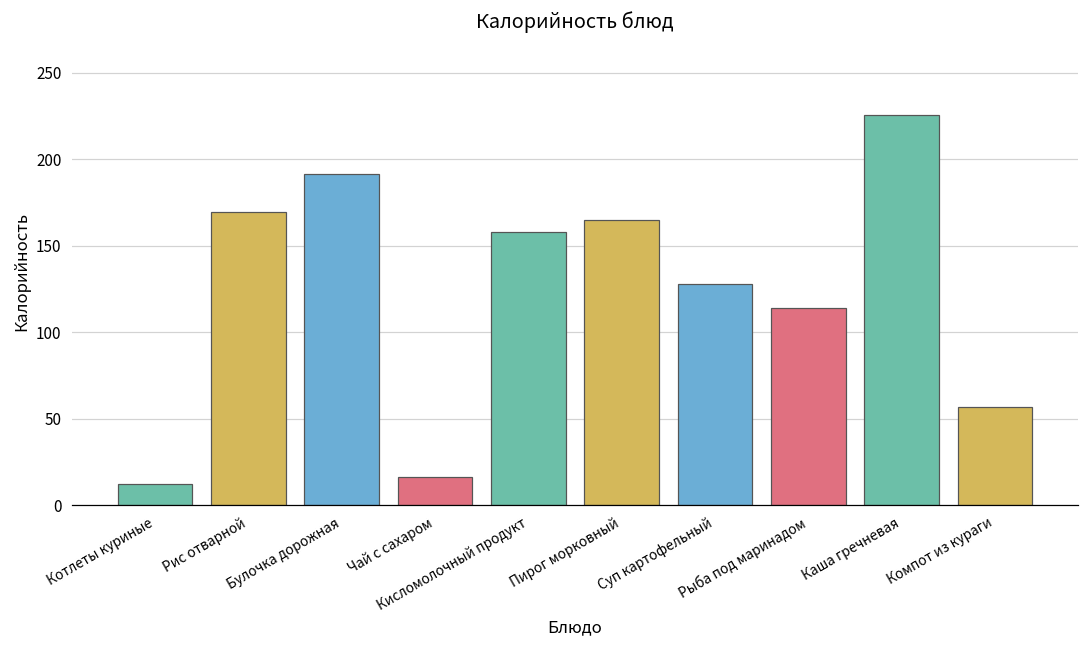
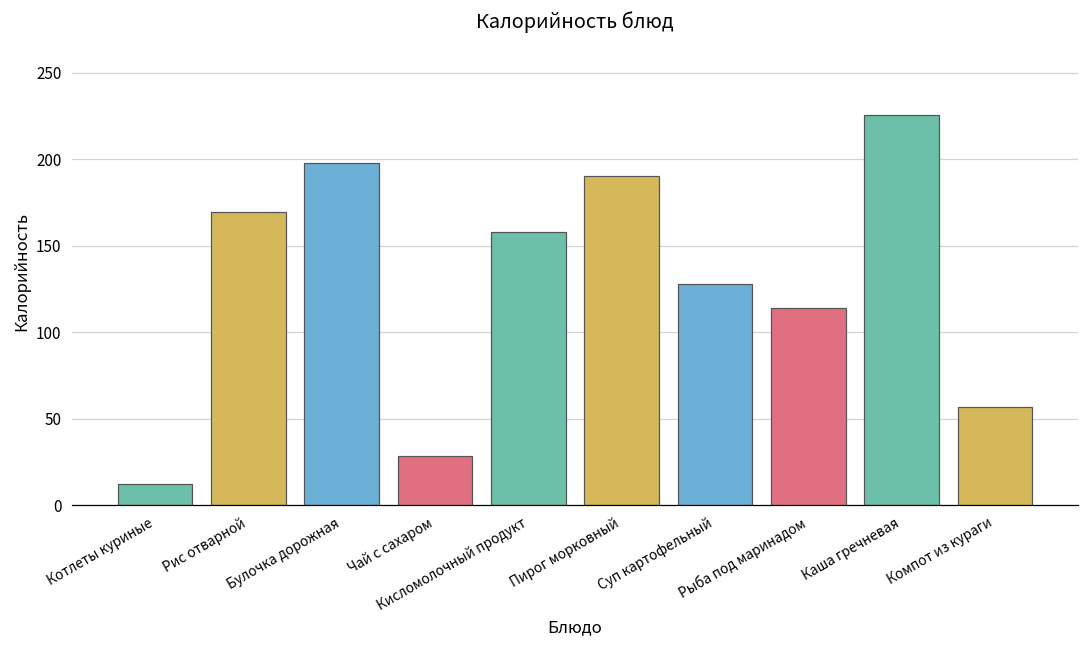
  {
    "Котлеты куриные": 13,
    "Рис отварной": 170,
-   "Булочка дорожная": 191,
-   "Чай с сахаром": 16,
+   "Булочка дорожная": 198,
+   "Чай с сахаром": 28,
    "Кисломолочный продукт": 158,
-   "Пирог морковный": 165,
+   "Пирог морковный": 190,
    "Суп картофельный": 128,
    "Рыба под маринадом": 114,
    "Каша гречневая": 226,
    "Компот из кураги": 57
  }
